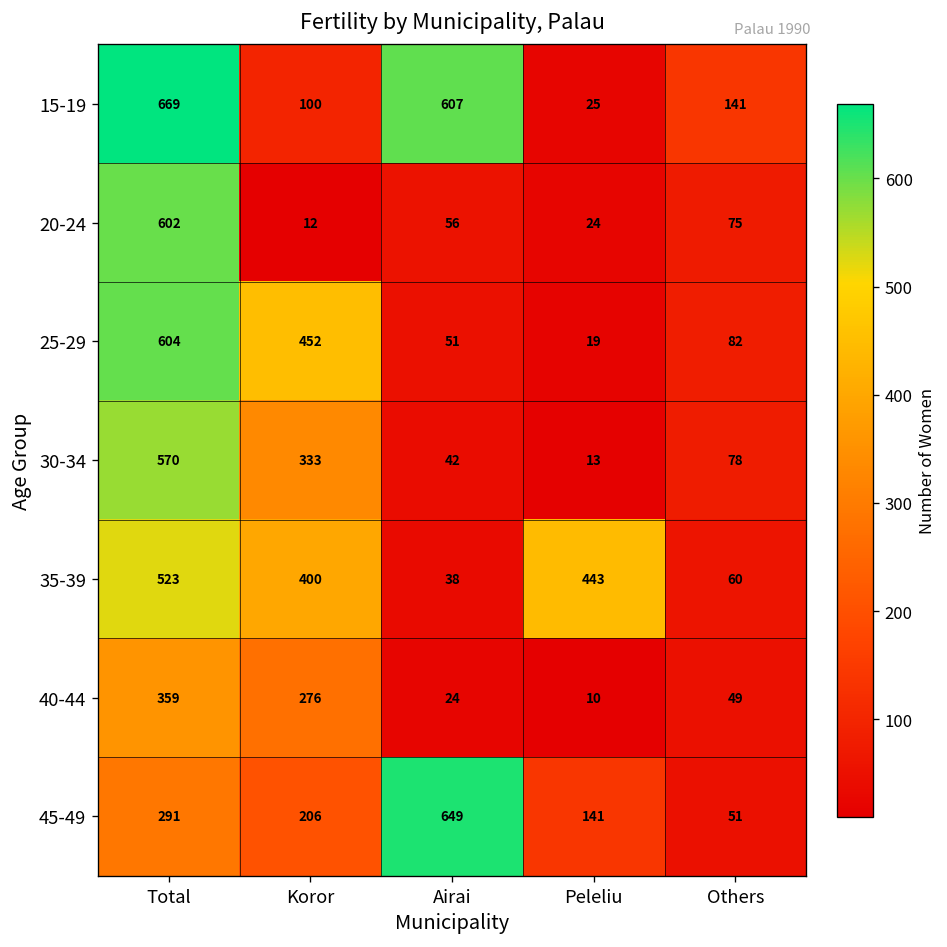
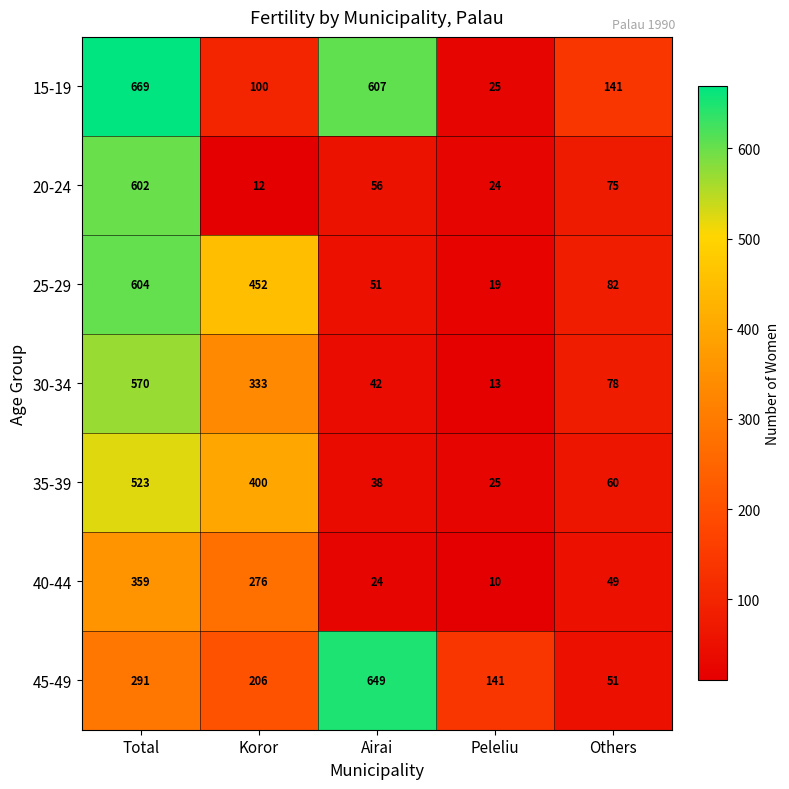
  {
    "15-19": {
      "Total": 669,
      "Koror": 100,
      "Airai": 607,
      "Peleliu": 25,
      "Others": 141
    },
    "20-24": {
      "Total": 602,
      "Koror": 12,
      "Airai": 56,
      "Peleliu": 24,
      "Others": 75
    },
    "25-29": {
      "Total": 604,
      "Koror": 452,
      "Airai": 51,
      "Peleliu": 19,
      "Others": 82
    },
    "30-34": {
      "Total": 570,
      "Koror": 333,
      "Airai": 42,
      "Peleliu": 13,
      "Others": 78
    },
    "35-39": {
      "Total": 523,
      "Koror": 400,
      "Airai": 38,
-     "Peleliu": 443,
+     "Peleliu": 25,
      "Others": 60
    },
    "40-44": {
      "Total": 359,
      "Koror": 276,
      "Airai": 24,
      "Peleliu": 10,
      "Others": 49
    },
    "45-49": {
      "Total": 291,
      "Koror": 206,
      "Airai": 649,
      "Peleliu": 141,
      "Others": 51
    }
  }
